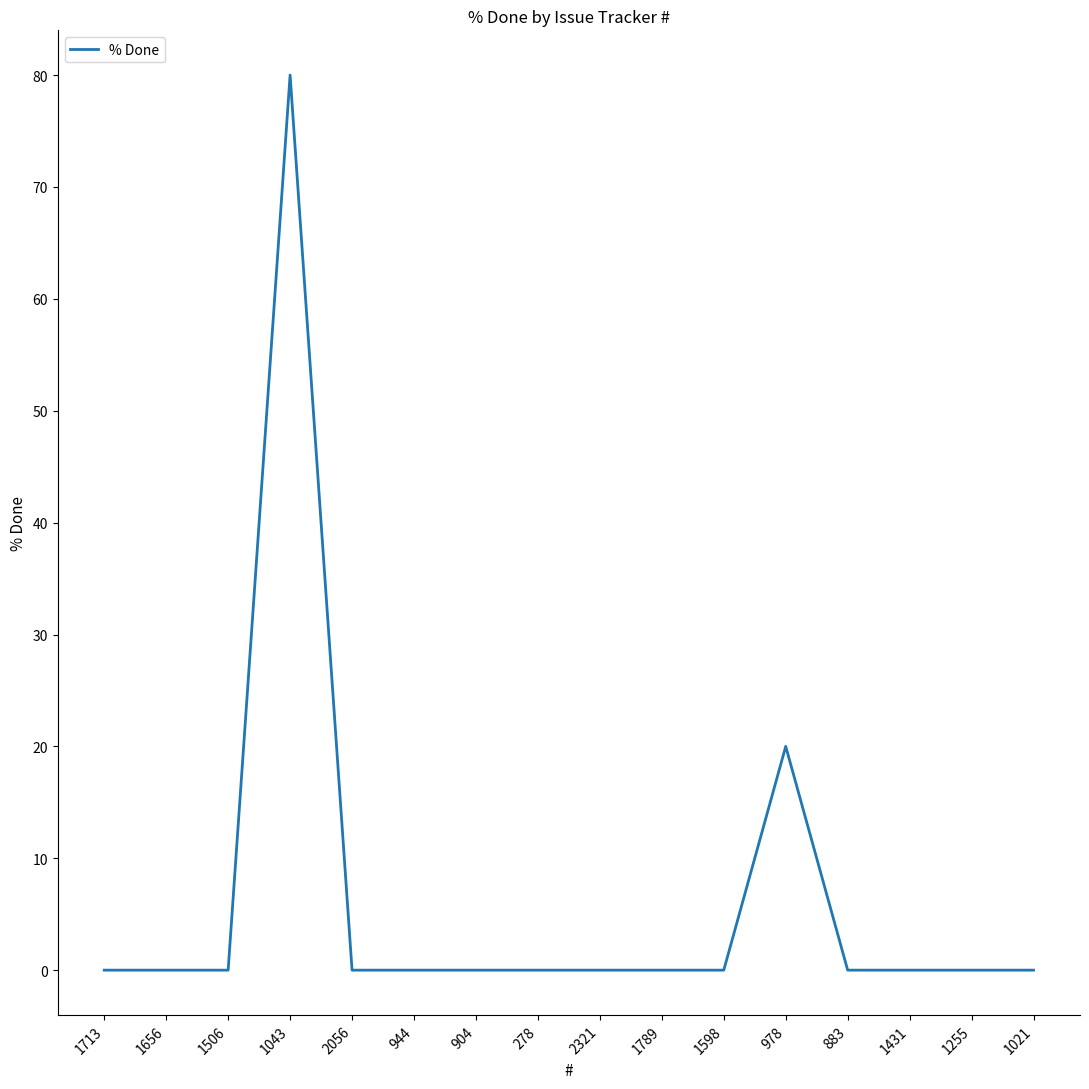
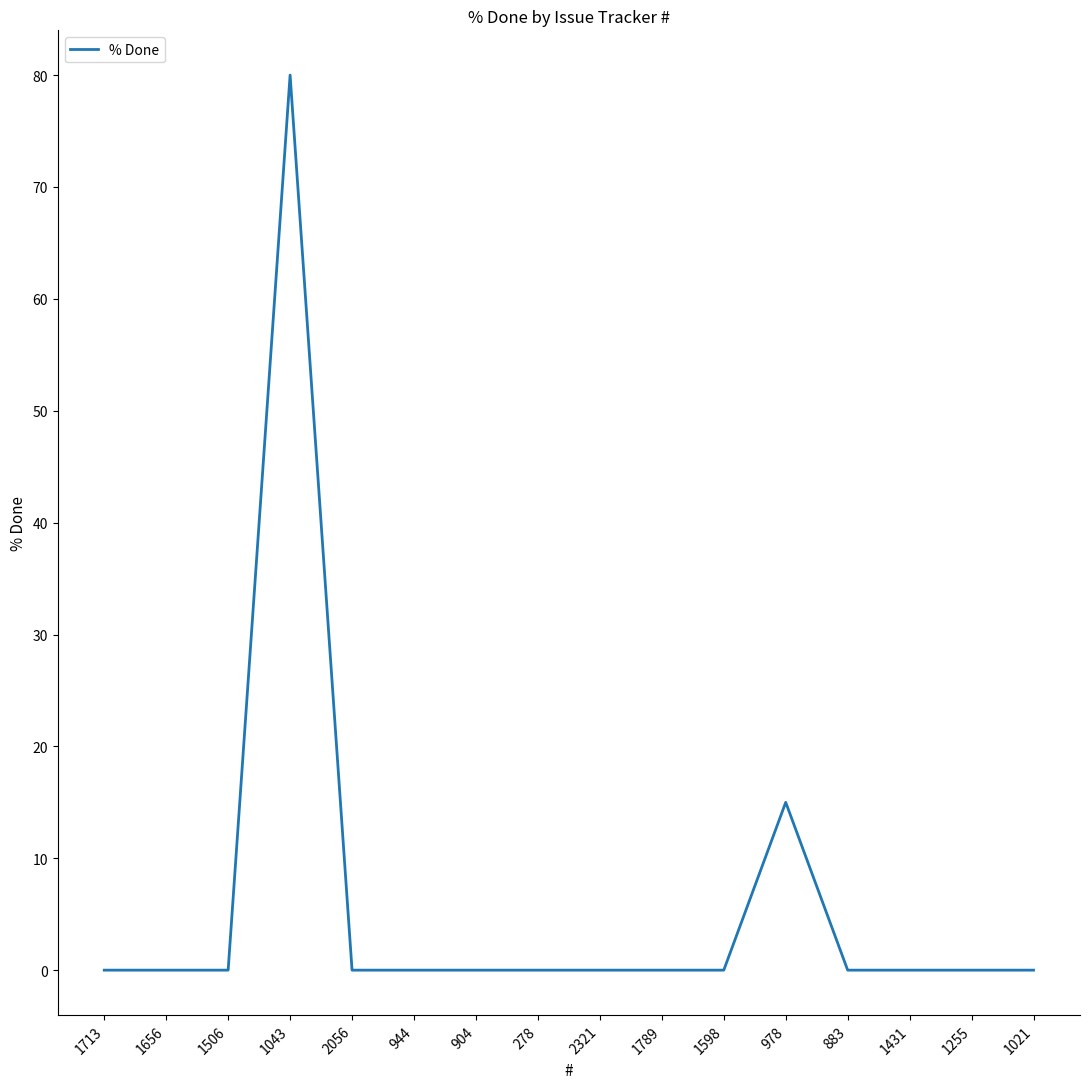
  {
    "1713": 0,
    "1656": 0,
    "1506": 0,
    "1043": 80,
    "2056": 0,
    "944": 0,
    "904": 0,
    "278": 0,
    "2321": 0,
    "1789": 0,
    "1598": 0,
-   "978": 20,
+   "978": 15,
    "883": 0,
    "1431": 0,
    "1255": 0,
    "1021": 0
  }
